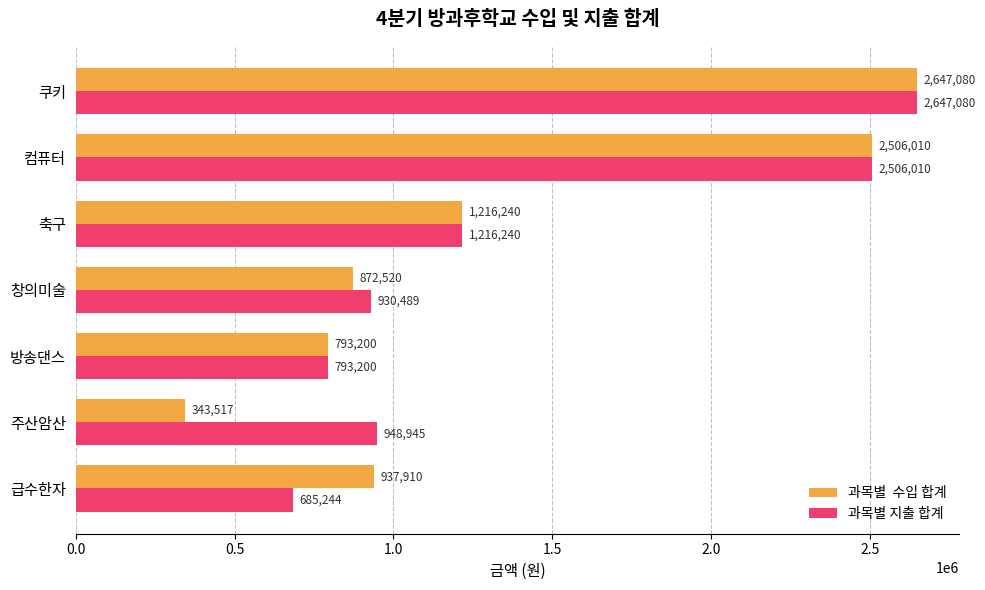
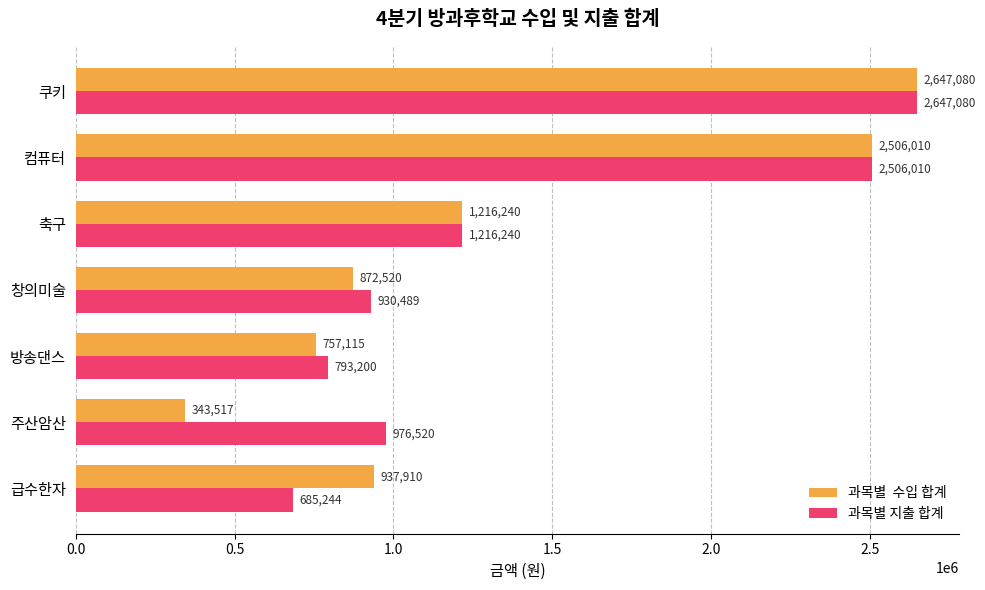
  {
    "과목별 수입 합계": {
      "쿠키": "2,647,080",
      "컴퓨터": "2,506,010",
      "축구": "1,216,240",
      "창의미술": "872,520",
-     "방송댄스": "793,200",
+     "방송댄스": "757,115",
      "주산암산": "343,517",
      "급수한자": "937,910"
    },
    "과목별 지출 합계": {
      "쿠키": "2,647,080",
      "컴퓨터": "2,506,010",
      "축구": "1,216,240",
      "창의미술": "930,489",
      "방송댄스": "793,200",
-     "주산암산": "948,945",
+     "주산암산": "976,520",
      "급수한자": "685,244"
    }
  }
